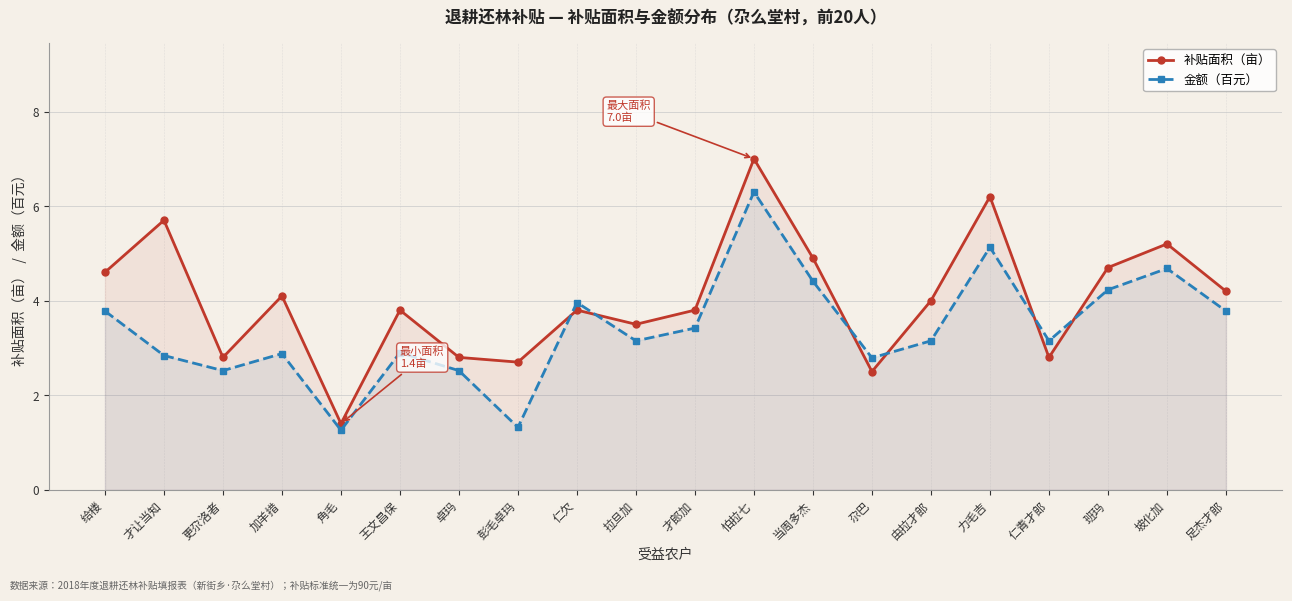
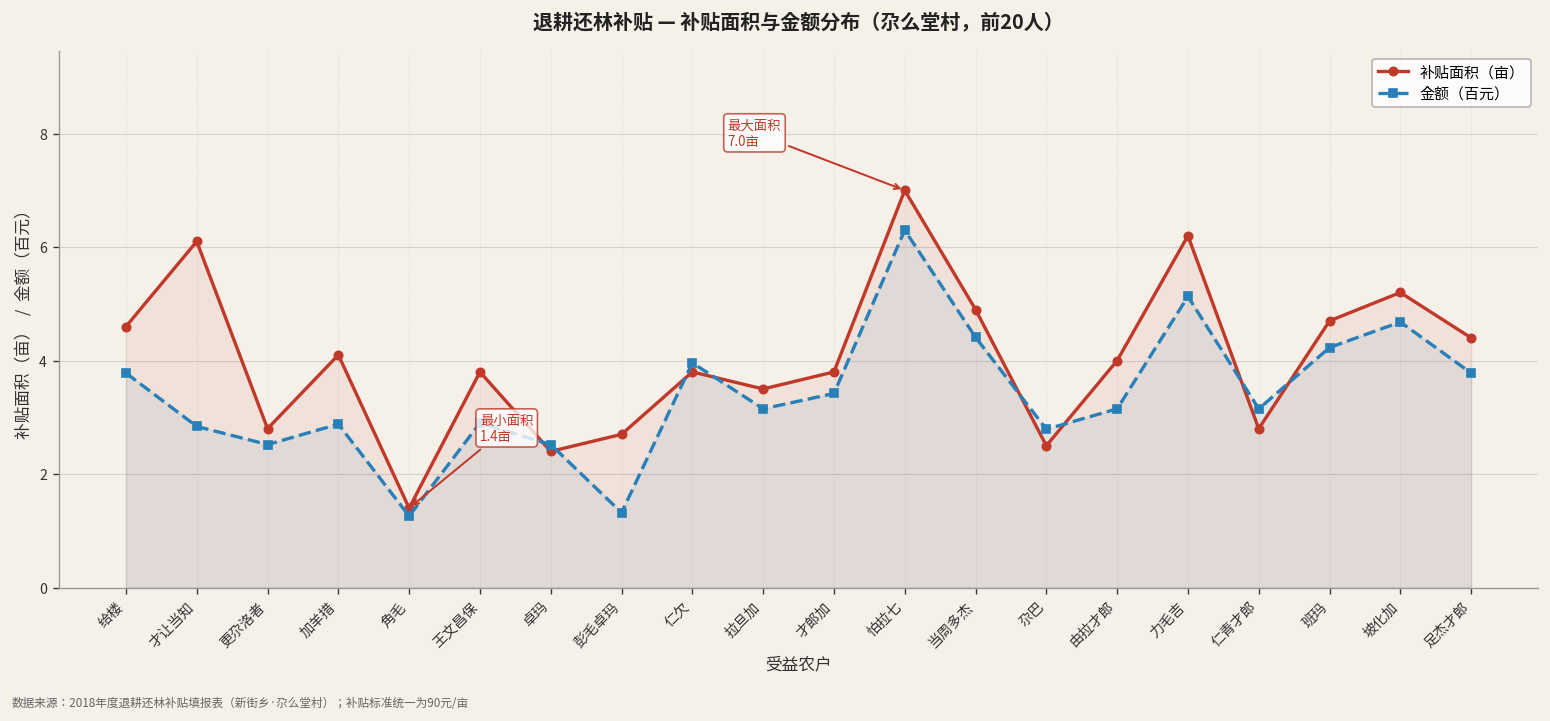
  {
    "补贴面积（亩）": {
      "给楼": 4.6,
-     "才让当知": 5.7,
+     "才让当知": 6.1,
      "更尕洛者": 2.8,
      "加羊措": 4.1,
      "角毛": 1.4,
      "王文昌保": 3.8,
-     "卓玛": 2.8,
+     "卓玛": 2.4,
      "彭毛卓玛": 2.7,
      "仁欠": 3.8,
      "拉旦加": 3.5,
      "才郎加": 3.8,
      "当周多杰": 4.9,
      "尕巴": 2.5,
      "由拉才郎": 4.0,
      "力毛吉": 6.2,
      "仁青才郎": 2.8,
      "班玛": 4.7,
      "坡化加": 5.2,
-     "足杰才郎": 4.2
+     "足杰才郎": 4.4
    },
    "金额（百元）": {
      "给楼": 3.8,
      "才让当知": 2.8,
      "更尕洛者": 2.5,
      "加羊措": 2.9,
      "角毛": 1.3,
      "卓玛": 2.5,
      "彭毛卓玛": 1.3,
      "仁欠": 4.0,
      "拉旦加": 3.2,
      "才郎加": 3.4,
      "怕拉七": 6.3,
      "当周多杰": 4.4,
      "尕巴": 2.8,
      "由拉才郎": 3.2,
      "力毛吉": 5.1,
      "仁青才郎": 3.2,
      "班玛": 4.2,
      "坡化加": 4.7,
      "足杰才郎": 3.8
    }
  }
